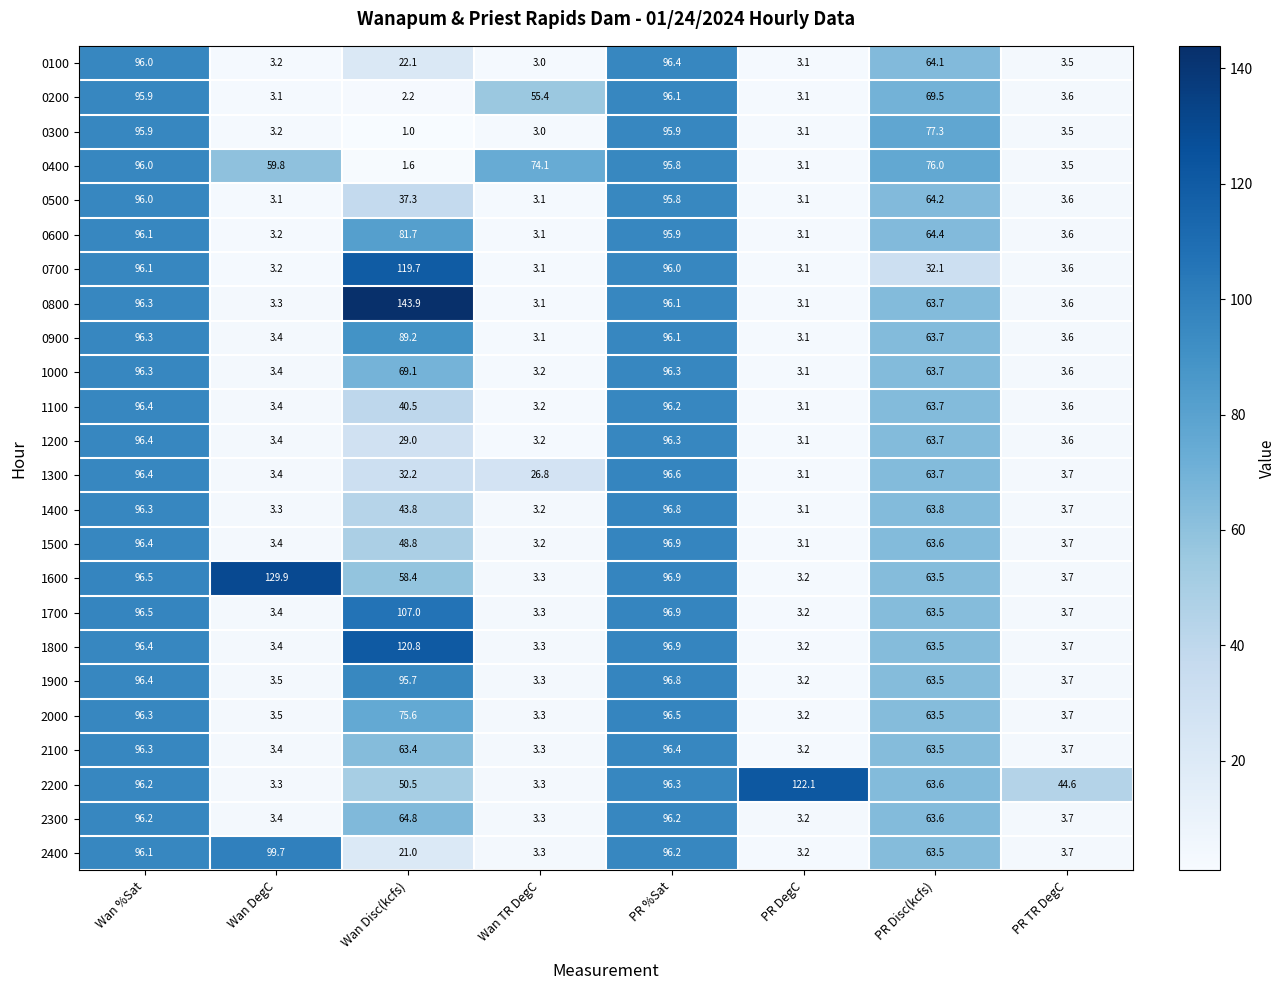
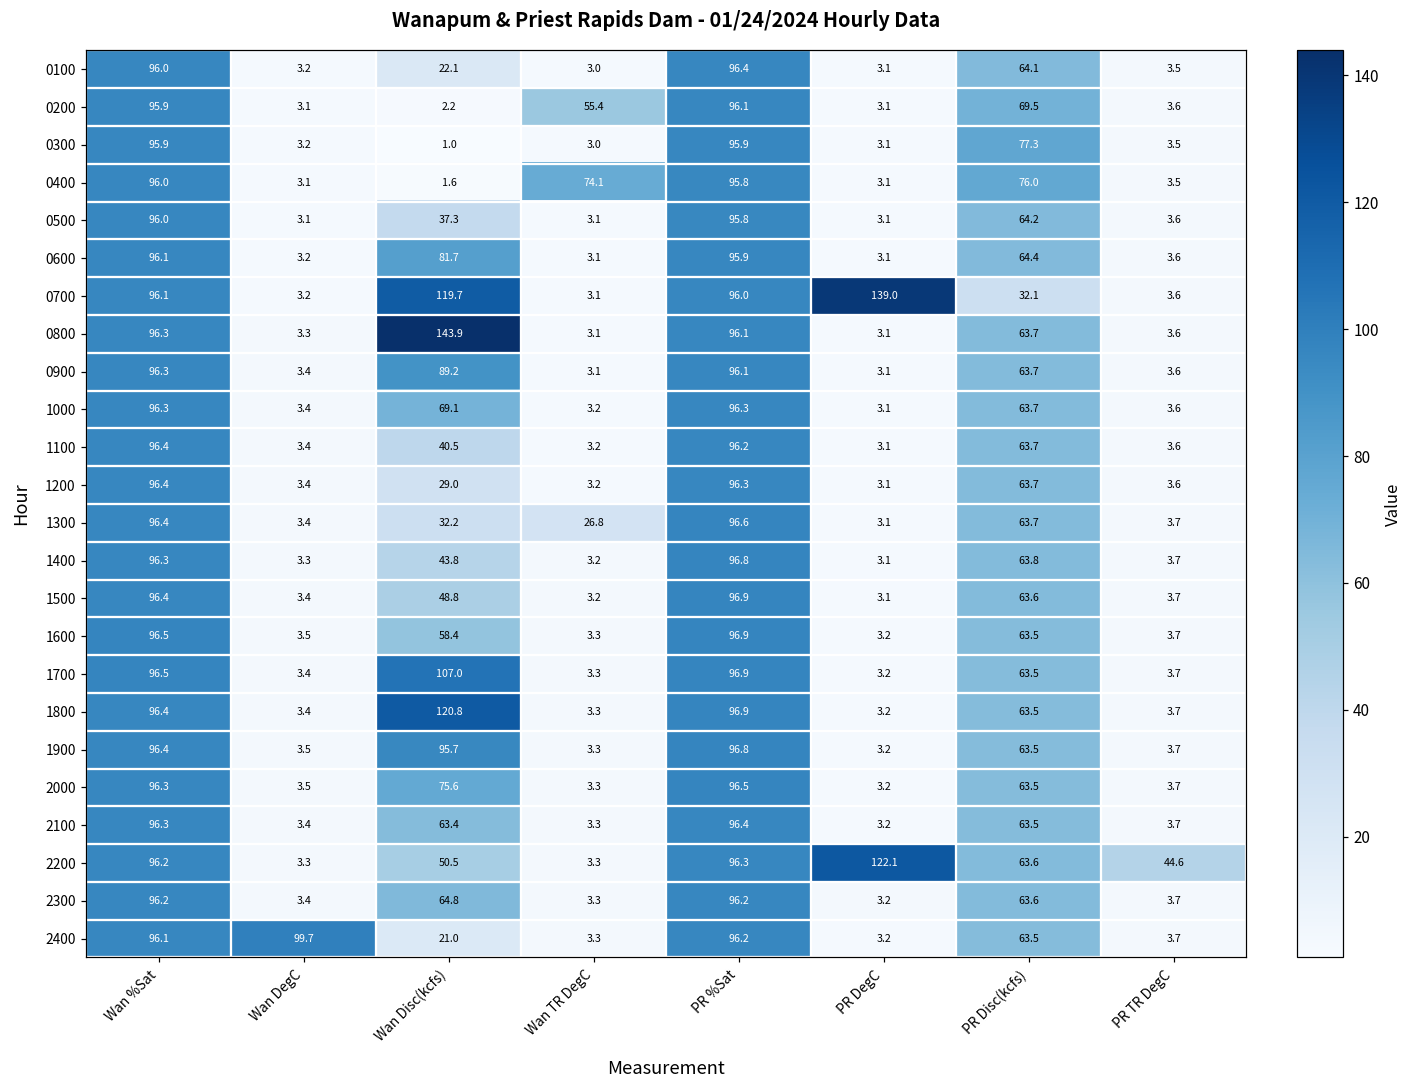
  {
    "0100": {
      "Wan %Sat": 96.0,
      "Wan DegC": 3.2,
      "Wan Disc(kcfs)": 22.1,
      "Wan TR DegC": 3.0,
      "PR %Sat": 96.4,
      "PR DegC": 3.1,
      "PR Disc(kcfs)": 64.1,
      "PR TR DegC": 3.5
    },
    "0200": {
      "Wan %Sat": 95.9,
      "Wan DegC": 3.1,
      "Wan Disc(kcfs)": 2.2,
      "Wan TR DegC": 55.4,
      "PR %Sat": 96.1,
      "PR DegC": 3.1,
      "PR Disc(kcfs)": 69.5,
      "PR TR DegC": 3.6
    },
    "0300": {
      "Wan %Sat": 95.9,
      "Wan DegC": 3.2,
      "Wan Disc(kcfs)": 1.0,
      "Wan TR DegC": 3.0,
      "PR %Sat": 95.9,
      "PR DegC": 3.1,
      "PR Disc(kcfs)": 77.3,
      "PR TR DegC": 3.5
    },
    "0400": {
      "Wan %Sat": 96.0,
-     "Wan DegC": 59.8,
+     "Wan DegC": 3.1,
      "Wan Disc(kcfs)": 1.6,
      "Wan TR DegC": 74.1,
      "PR %Sat": 95.8,
      "PR DegC": 3.1,
      "PR Disc(kcfs)": 76.0,
      "PR TR DegC": 3.5
    },
    "0500": {
      "Wan %Sat": 96.0,
      "Wan DegC": 3.1,
      "Wan Disc(kcfs)": 37.3,
      "Wan TR DegC": 3.1,
      "PR %Sat": 95.8,
      "PR DegC": 3.1,
      "PR Disc(kcfs)": 64.2,
      "PR TR DegC": 3.6
    },
    "0600": {
      "Wan %Sat": 96.1,
      "Wan DegC": 3.2,
      "Wan Disc(kcfs)": 81.7,
      "Wan TR DegC": 3.1,
      "PR %Sat": 95.9,
      "PR DegC": 3.1,
      "PR Disc(kcfs)": 64.4,
      "PR TR DegC": 3.6
    },
    "0700": {
      "Wan %Sat": 96.1,
      "Wan DegC": 3.2,
      "Wan Disc(kcfs)": 119.7,
      "Wan TR DegC": 3.1,
      "PR %Sat": 96.0,
-     "PR DegC": 3.1,
+     "PR DegC": 139.0,
      "PR Disc(kcfs)": 32.1,
      "PR TR DegC": 3.6
    },
    "0800": {
      "Wan %Sat": 96.3,
      "Wan DegC": 3.3,
      "Wan Disc(kcfs)": 143.9,
      "Wan TR DegC": 3.1,
      "PR %Sat": 96.1,
      "PR DegC": 3.1,
      "PR Disc(kcfs)": 63.7,
      "PR TR DegC": 3.6
    },
    "0900": {
      "Wan %Sat": 96.3,
      "Wan DegC": 3.4,
      "Wan Disc(kcfs)": 89.2,
      "Wan TR DegC": 3.1,
      "PR %Sat": 96.1,
      "PR DegC": 3.1,
      "PR Disc(kcfs)": 63.7,
      "PR TR DegC": 3.6
    },
    "1000": {
      "Wan %Sat": 96.3,
      "Wan DegC": 3.4,
      "Wan Disc(kcfs)": 69.1,
      "Wan TR DegC": 3.2,
      "PR %Sat": 96.3,
      "PR DegC": 3.1,
      "PR Disc(kcfs)": 63.7,
      "PR TR DegC": 3.6
    },
    "1100": {
      "Wan %Sat": 96.4,
      "Wan DegC": 3.4,
      "Wan Disc(kcfs)": 40.5,
      "Wan TR DegC": 3.2,
      "PR %Sat": 96.2,
      "PR DegC": 3.1,
      "PR Disc(kcfs)": 63.7,
      "PR TR DegC": 3.6
    },
    "1200": {
      "Wan %Sat": 96.4,
      "Wan DegC": 3.4,
      "Wan Disc(kcfs)": 29.0,
      "Wan TR DegC": 3.2,
      "PR %Sat": 96.3,
      "PR DegC": 3.1,
      "PR Disc(kcfs)": 63.7,
      "PR TR DegC": 3.6
    },
    "1300": {
      "Wan %Sat": 96.4,
      "Wan DegC": 3.4,
      "Wan Disc(kcfs)": 32.2,
      "Wan TR DegC": 26.8,
      "PR %Sat": 96.6,
      "PR DegC": 3.1,
      "PR Disc(kcfs)": 63.7,
      "PR TR DegC": 3.7
    },
    "1400": {
      "Wan %Sat": 96.3,
      "Wan DegC": 3.3,
      "Wan Disc(kcfs)": 43.8,
      "Wan TR DegC": 3.2,
      "PR %Sat": 96.8,
      "PR DegC": 3.1,
      "PR Disc(kcfs)": 63.8,
      "PR TR DegC": 3.7
    },
    "1500": {
      "Wan %Sat": 96.4,
      "Wan DegC": 3.4,
      "Wan Disc(kcfs)": 48.8,
      "Wan TR DegC": 3.2,
      "PR %Sat": 96.9,
      "PR DegC": 3.1,
      "PR Disc(kcfs)": 63.6,
      "PR TR DegC": 3.7
    },
    "1600": {
      "Wan %Sat": 96.5,
-     "Wan DegC": 129.9,
+     "Wan DegC": 3.5,
      "Wan Disc(kcfs)": 58.4,
      "Wan TR DegC": 3.3,
      "PR %Sat": 96.9,
      "PR DegC": 3.2,
      "PR Disc(kcfs)": 63.5,
      "PR TR DegC": 3.7
    },
    "1700": {
      "Wan %Sat": 96.5,
      "Wan DegC": 3.4,
      "Wan Disc(kcfs)": 107.0,
      "Wan TR DegC": 3.3,
      "PR %Sat": 96.9,
      "PR DegC": 3.2,
      "PR Disc(kcfs)": 63.5,
      "PR TR DegC": 3.7
    },
    "1800": {
      "Wan %Sat": 96.4,
      "Wan DegC": 3.4,
      "Wan Disc(kcfs)": 120.8,
      "Wan TR DegC": 3.3,
      "PR %Sat": 96.9,
      "PR DegC": 3.2,
      "PR Disc(kcfs)": 63.5,
      "PR TR DegC": 3.7
    },
    "1900": {
      "Wan %Sat": 96.4,
      "Wan DegC": 3.5,
      "Wan Disc(kcfs)": 95.7,
      "Wan TR DegC": 3.3,
      "PR %Sat": 96.8,
      "PR DegC": 3.2,
      "PR Disc(kcfs)": 63.5,
      "PR TR DegC": 3.7
    },
    "2000": {
      "Wan %Sat": 96.3,
      "Wan DegC": 3.5,
      "Wan Disc(kcfs)": 75.6,
      "Wan TR DegC": 3.3,
      "PR %Sat": 96.5,
      "PR DegC": 3.2,
      "PR Disc(kcfs)": 63.5,
      "PR TR DegC": 3.7
    },
    "2100": {
      "Wan %Sat": 96.3,
      "Wan DegC": 3.4,
      "Wan Disc(kcfs)": 63.4,
      "Wan TR DegC": 3.3,
      "PR %Sat": 96.4,
      "PR DegC": 3.2,
      "PR Disc(kcfs)": 63.5,
      "PR TR DegC": 3.7
    },
    "2200": {
      "Wan %Sat": 96.2,
      "Wan DegC": 3.3,
      "Wan Disc(kcfs)": 50.5,
      "Wan TR DegC": 3.3,
      "PR %Sat": 96.3,
      "PR DegC": 122.1,
      "PR Disc(kcfs)": 63.6,
      "PR TR DegC": 44.6
    },
    "2300": {
      "Wan %Sat": 96.2,
      "Wan DegC": 3.4,
      "Wan Disc(kcfs)": 64.8,
      "Wan TR DegC": 3.3,
      "PR %Sat": 96.2,
      "PR DegC": 3.2,
      "PR Disc(kcfs)": 63.6,
      "PR TR DegC": 3.7
    },
    "2400": {
      "Wan %Sat": 96.1,
      "Wan DegC": 99.7,
      "Wan Disc(kcfs)": 21.0,
      "Wan TR DegC": 3.3,
      "PR %Sat": 96.2,
      "PR DegC": 3.2,
      "PR Disc(kcfs)": 63.5,
      "PR TR DegC": 3.7
    }
  }
